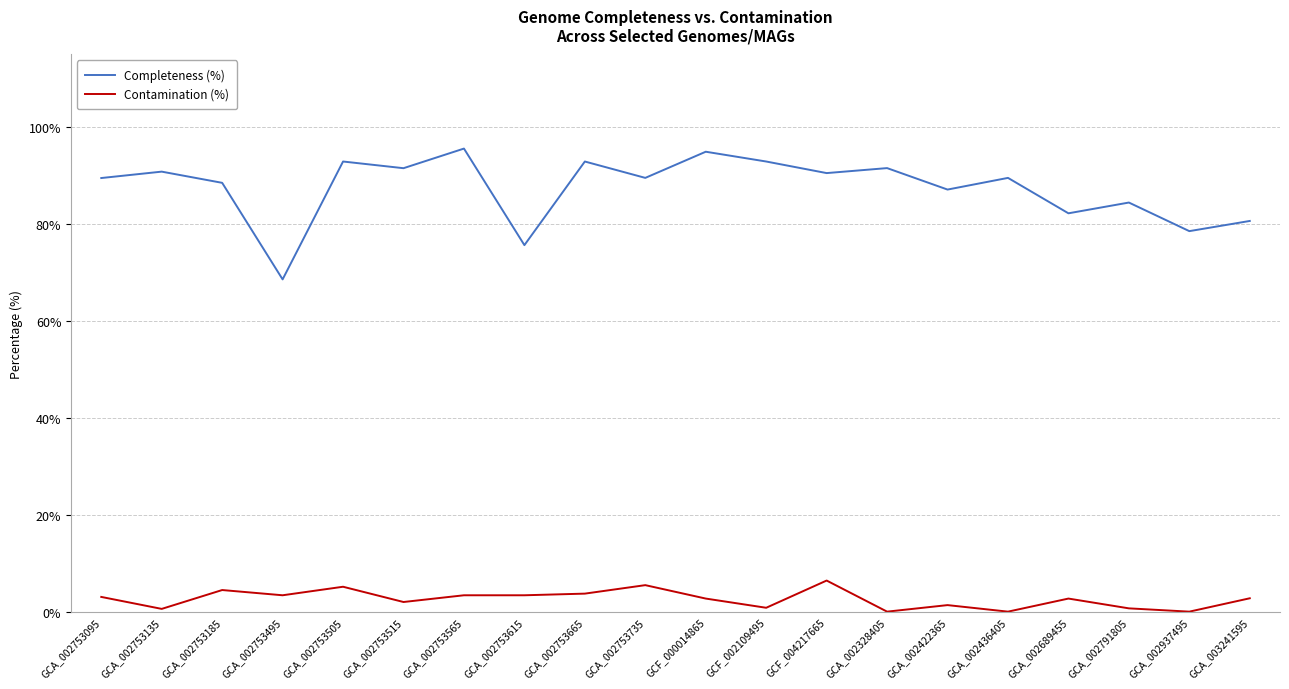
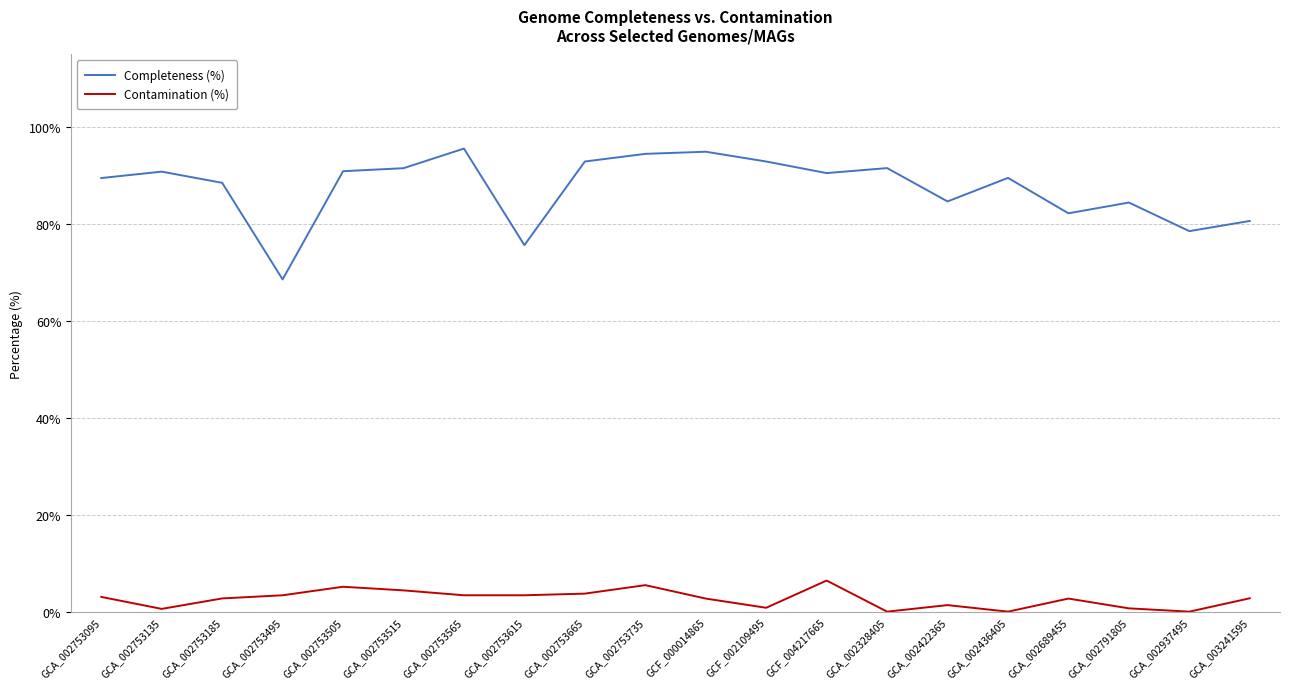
  {
    "Completeness (%)": {
      "GCA_002753095": "90%",
      "GCA_002753135": "91%",
      "GCA_002753185": "89%",
      "GCA_002753495": "69%",
-     "GCA_002753505": "93%",
+     "GCA_002753505": "91%",
      "GCA_002753515": "92%",
      "GCA_002753565": "96%",
      "GCA_002753615": "76%",
      "GCA_002753665": "93%",
-     "GCA_002753735": "90%",
+     "GCA_002753735": "94%",
      "GCF_000014865": "95%",
      "GCF_002109495": "93%",
      "GCF_004217665": "91%",
      "GCA_002328405": "92%",
-     "GCA_002422365": "87%",
+     "GCA_002422365": "85%",
      "GCA_002436405": "90%",
      "GCA_002689455": "82%",
      "GCA_002791805": "84%",
      "GCA_002937495": "79%",
      "GCA_003241595": "81%"
    },
    "Contamination (%)": {
      "GCA_002753095": "3%",
      "GCA_002753135": "1%",
-     "GCA_002753185": "4%",
+     "GCA_002753185": "3%",
      "GCA_002753495": "3%",
      "GCA_002753505": "5%",
-     "GCA_002753515": "2%",
+     "GCA_002753515": "4%",
      "GCA_002753565": "3%",
      "GCA_002753615": "3%",
      "GCA_002753665": "4%",
      "GCA_002753735": "5%",
      "GCF_000014865": "3%",
      "GCF_002109495": "1%",
      "GCF_004217665": "6%",
      "GCA_002328405": "0%",
      "GCA_002422365": "1%",
      "GCA_002436405": "0%",
      "GCA_002689455": "3%",
      "GCA_002791805": "1%",
      "GCA_002937495": "0%",
      "GCA_003241595": "3%"
    }
  }
